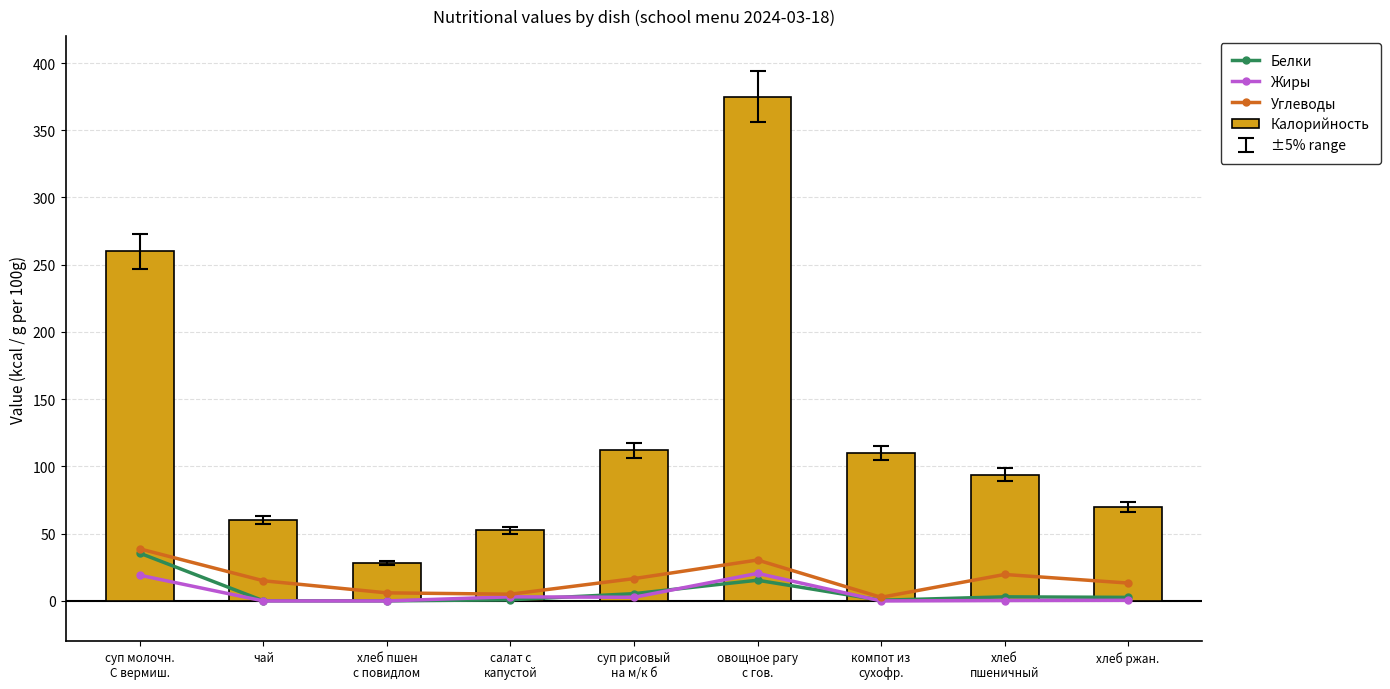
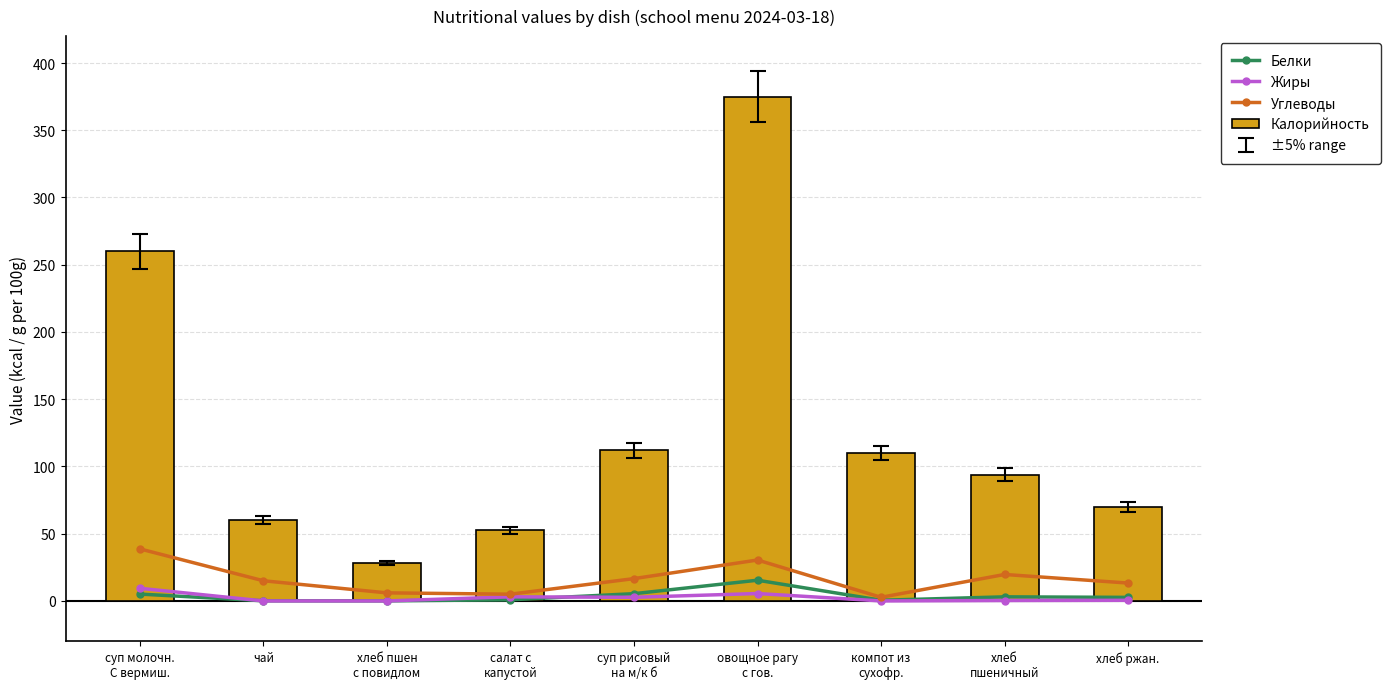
  {
    "Белки": {
-     "суп молочн. С вермиш.": 36,
+     "суп молочн. С вермиш.": 5,
      "салат с капустой": 1,
      "суп рисовый на м/к б": 5,
      "овощное рагу с гов.": 15,
      "хлеб пшеничный": 3,
      "хлеб ржан.": 3
    },
    "Жиры": {
-     "суп молочн. С вермиш.": 19,
+     "суп молочн. С вермиш.": 9,
      "салат с капустой": 3,
      "суп рисовый на м/к б": 3,
-     "овощное рагу с гов.": 21,
+     "овощное рагу с гов.": 6,
      "хлеб пшеничный": 0,
      "хлеб ржан.": 0
    }
  }
